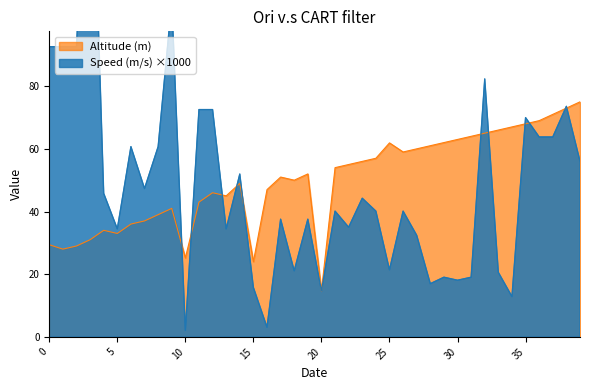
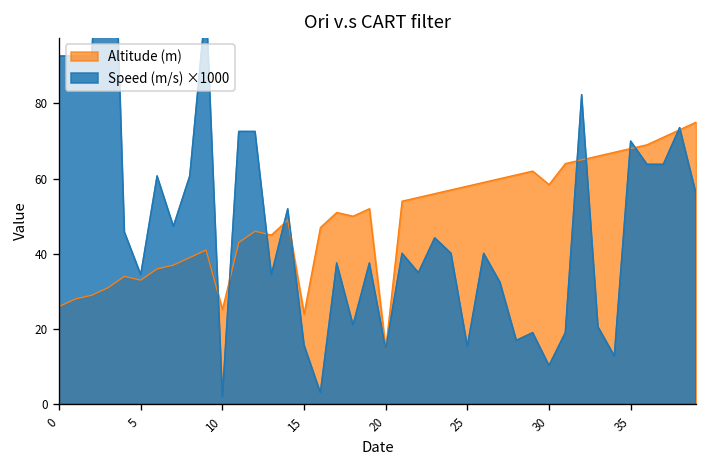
  {
    "Altitude (m)": {
-     "0": 29,
+     "0": 26,
      "5": 33,
      "10": 25,
      "15": 24,
-     "25": 62,
-     "30": 63,
+     "25": 58,
+     "30": 58,
      "35": 68
    },
    "Speed (m/s) ×1000": {
      "0": 93,
      "5": 34,
      "10": 2,
      "15": 16,
-     "25": 21,
-     "30": 18,
+     "25": 15,
+     "30": 10,
      "35": 70
    }
  }
